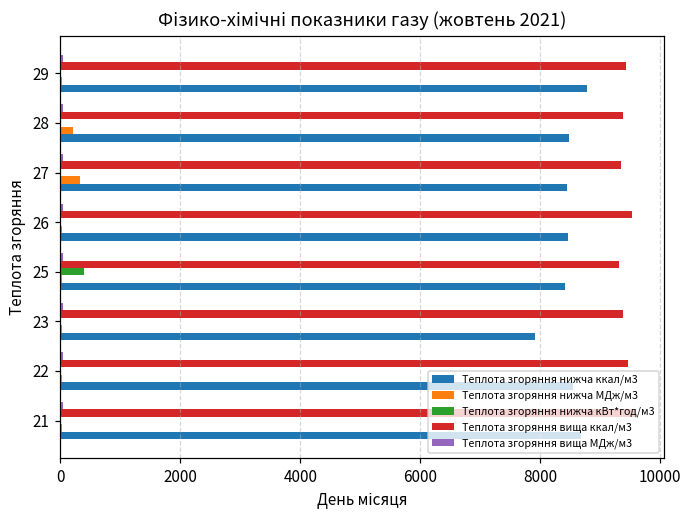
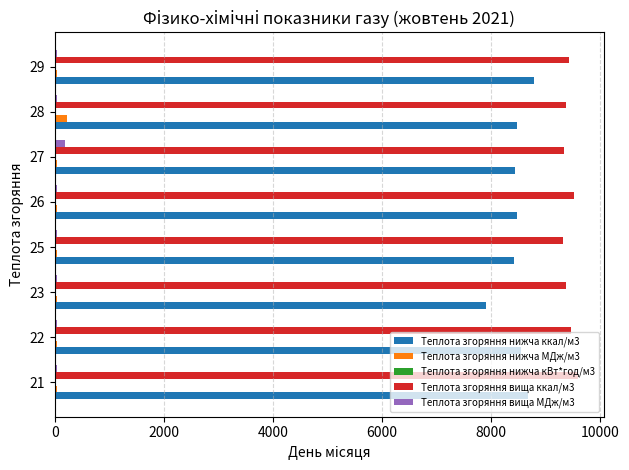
  {
    "Теплота згоряння нижча ккал/м3": {
      "29": 8800,
      "28": 8500,
      "27": 8400,
      "26": 8500,
      "25": 8400,
      "23": 7900
    },
    "Теплота згоряння нижча МДж/м3": {
      "28": 200,
-     "27": 300
+     "27": 0
    },
    "Теплота згоряння нижча кВт*год/м3": {
-     "25": 400
+     "25": 0
    },
    "Теплота згоряння вища ккал/м3": {
      "29": 9400,
      "28": 9400,
      "27": 9300,
      "26": 9500,
      "25": 9300,
      "23": 9400,
      "22": 9500
    },
    "Теплота згоряння вища МДж/м3": {
-     "27": 0
+     "27": 200
    }
  }
